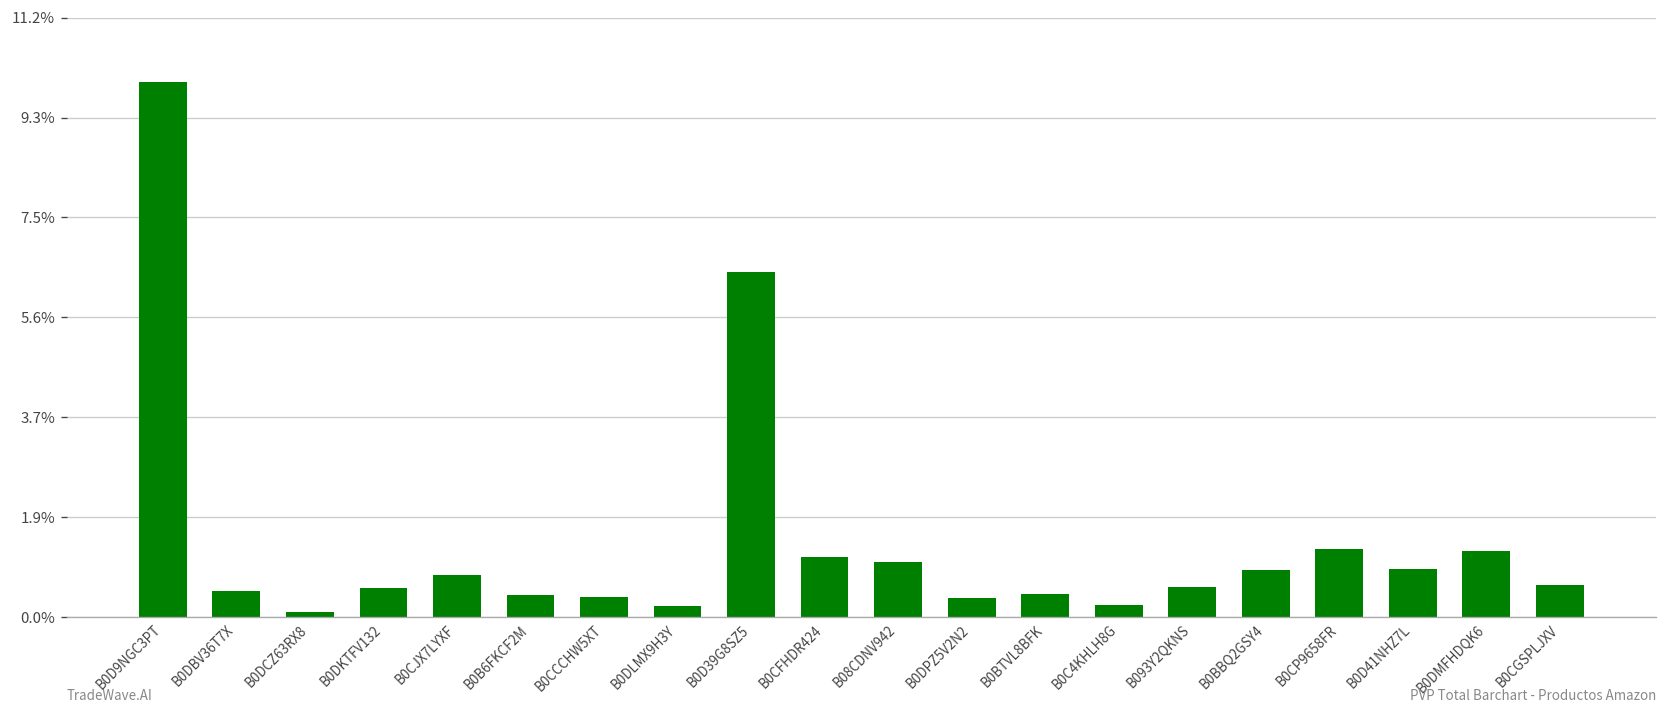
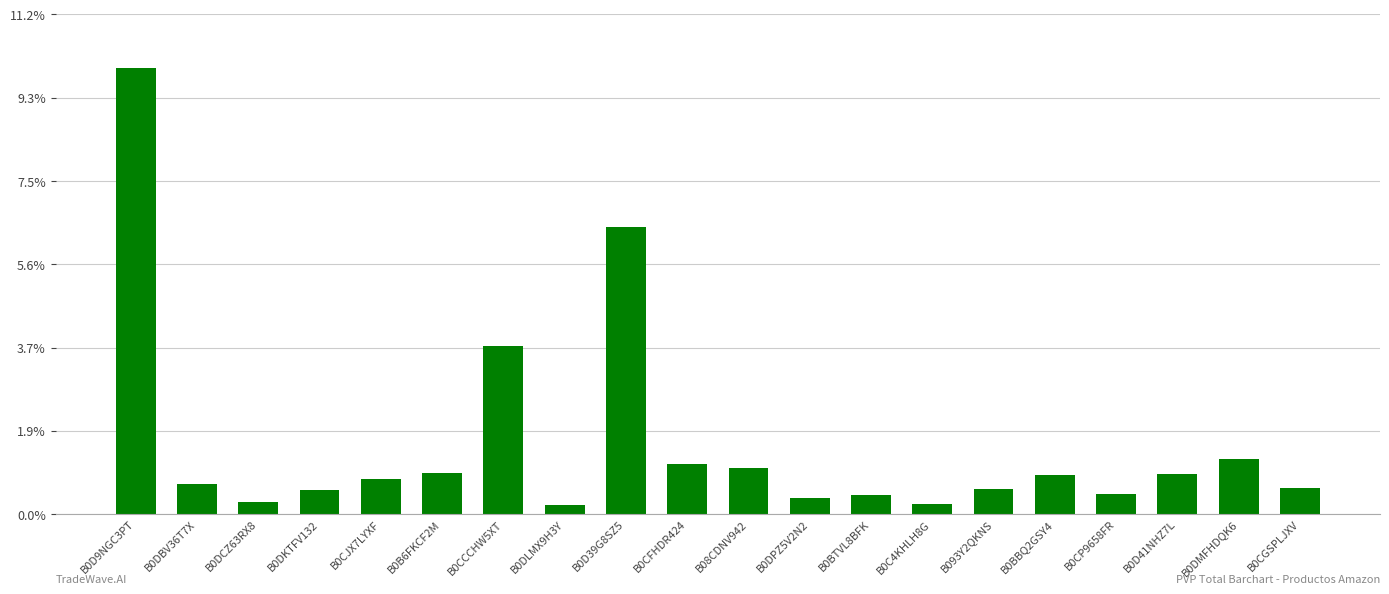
  {
    "B0D9NGC3PT": "10.0%",
-   "B0DBV36T7X": "0.5%",
-   "B0DCZ63RX8": "0.1%",
+   "B0DBV36T7X": "0.7%",
+   "B0DCZ63RX8": "0.3%",
    "B0DKTFV132": "0.5%",
    "B0CJX7LYXF": "0.8%",
-   "B0B6FKCF2M": "0.4%",
-   "B0CCCHW5XT": "0.4%",
+   "B0B6FKCF2M": "0.9%",
+   "B0CCCHW5XT": "3.8%",
    "B0DLMX9H3Y": "0.2%",
    "B0D39G8SZ5": "6.4%",
    "B0CFHDR424": "1.1%",
    "B08CDNV942": "1.0%",
    "B0DPZ5V2N2": "0.4%",
    "B0BTVL8BFK": "0.4%",
    "B0C4KHLH8G": "0.2%",
    "B093Y2QKNS": "0.6%",
    "B0BBQ2GSY4": "0.9%",
-   "B0CP9658FR": "1.3%",
+   "B0CP9658FR": "0.5%",
    "B0D41NHZ7L": "0.9%",
    "B0DMFHDQK6": "1.2%",
    "B0CGSPLJXV": "0.6%"
  }
